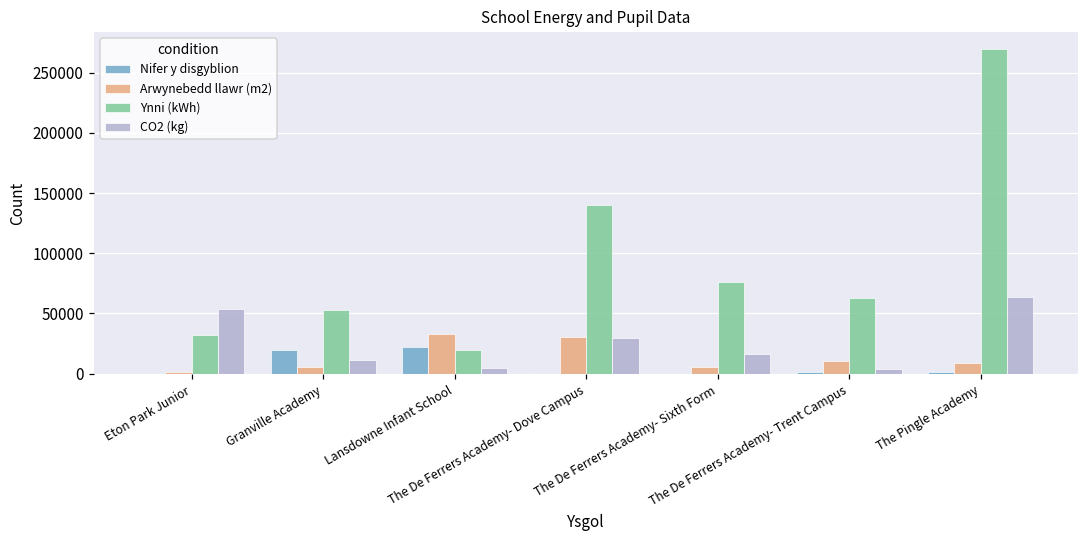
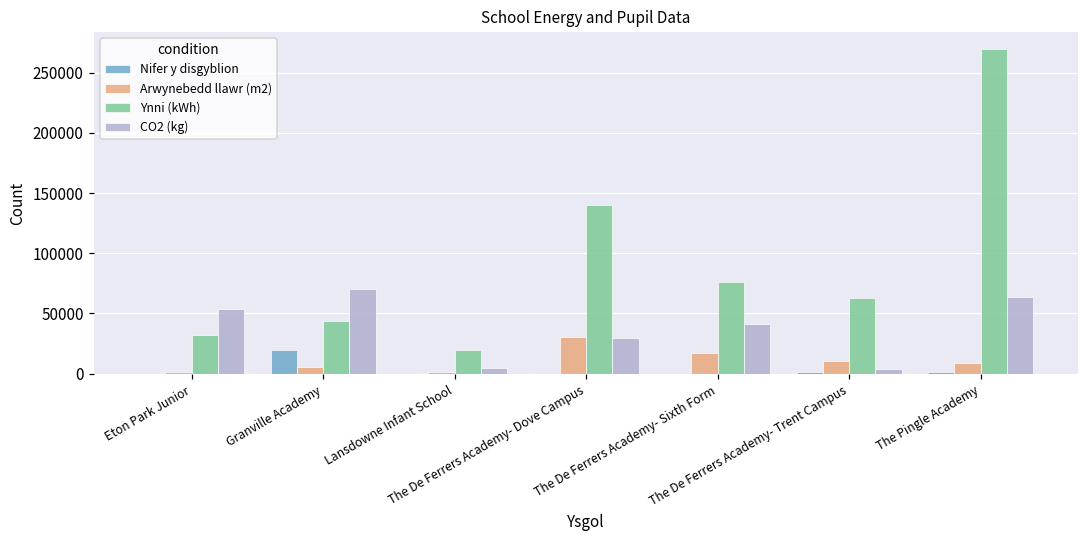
  {
    "Nifer y disgyblion": {
      "Granville Academy": 20000,
-     "Lansdowne Infant School": 22000
+     "Lansdowne Infant School": 0
    },
    "Arwynebedd llawr (m2)": {
      "Granville Academy": 5000,
-     "Lansdowne Infant School": 33000,
+     "Lansdowne Infant School": 1000,
      "The De Ferrers Academy- Dove Campus": 30000,
-     "The De Ferrers Academy- Sixth Form": 5000,
+     "The De Ferrers Academy- Sixth Form": 17000,
      "The De Ferrers Academy- Trent Campus": 11000,
      "The Pingle Academy": 9000
    },
    "Ynni (kWh)": {
      "Eton Park Junior": 32000,
-     "Granville Academy": 53000,
+     "Granville Academy": 44000,
      "Lansdowne Infant School": 20000,
      "The De Ferrers Academy- Dove Campus": 140000,
      "The De Ferrers Academy- Sixth Form": 76000,
      "The De Ferrers Academy- Trent Campus": 63000,
      "The Pingle Academy": 270000
    },
    "CO2 (kg)": {
      "Eton Park Junior": 54000,
-     "Granville Academy": 11000,
+     "Granville Academy": 70000,
      "Lansdowne Infant School": 4000,
      "The De Ferrers Academy- Dove Campus": 30000,
-     "The De Ferrers Academy- Sixth Form": 16000,
+     "The De Ferrers Academy- Sixth Form": 41000,
      "The De Ferrers Academy- Trent Campus": 4000,
      "The Pingle Academy": 64000
    }
  }
